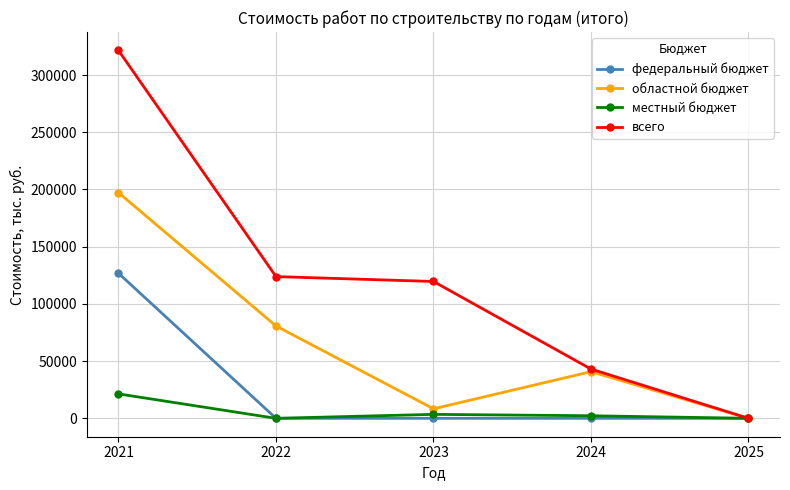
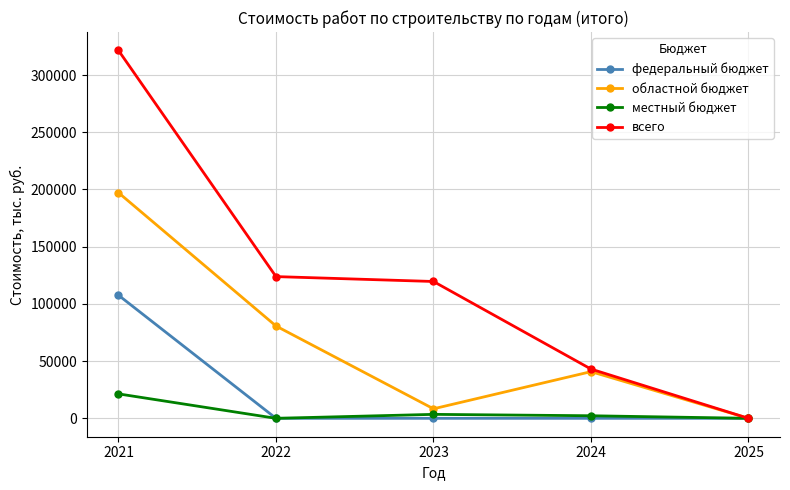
  {
    "федеральный бюджет": {
-     "2021": 127000,
+     "2021": 108000,
      "2023": 0
    },
    "областной бюджет": {
      "2021": 197000,
      "2022": 81000,
      "2023": 8000
    },
    "местный бюджет": {
      "2021": 21000,
      "2023": 3000
    },
    "всего": {
      "2021": 321000,
      "2022": 124000,
      "2023": 120000
    }
  }
